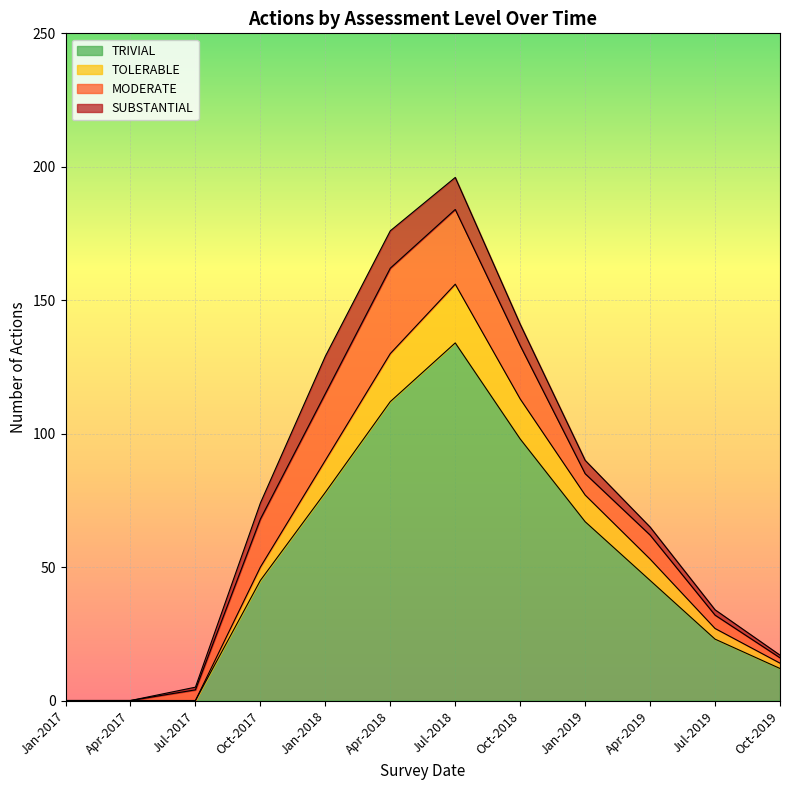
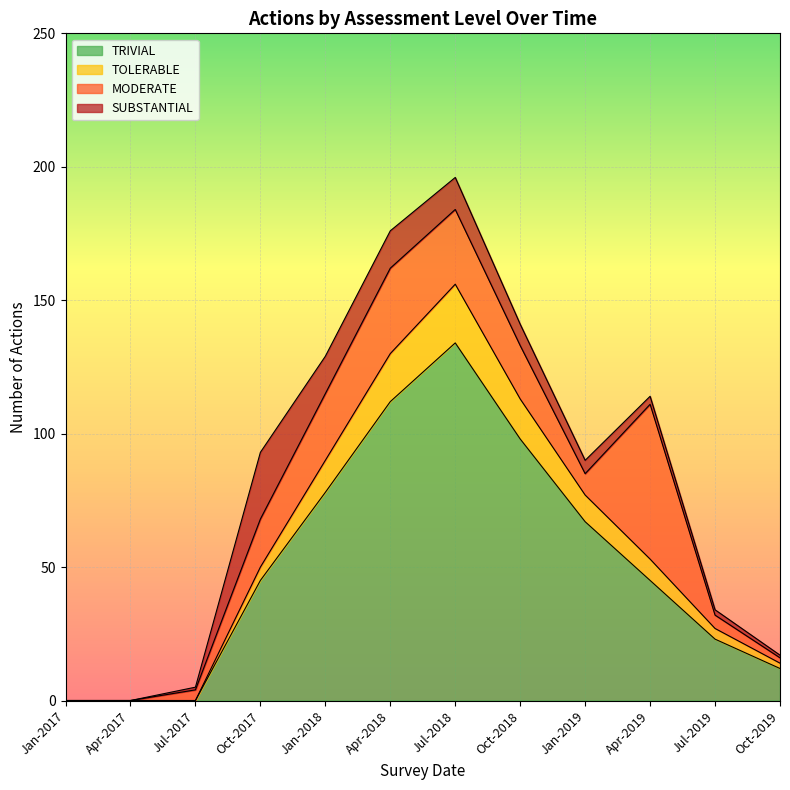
  {
    "TRIVIAL": {
      "Oct-2017": 45,
      "Jan-2018": 78,
      "Apr-2018": 112,
      "Jul-2018": 134,
      "Oct-2018": 98,
      "Jan-2019": 67,
      "Apr-2019": 45,
      "Jul-2019": 23,
      "Oct-2019": 12
    },
    "TOLERABLE": {
      "Oct-2017": 5,
      "Jan-2018": 12,
      "Apr-2018": 18,
      "Jul-2018": 22,
      "Oct-2018": 15,
      "Jan-2019": 10,
      "Apr-2019": 8,
      "Jul-2019": 4,
      "Oct-2019": 2
    },
    "MODERATE": {
      "Jul-2017": 4,
      "Oct-2017": 18,
      "Jan-2018": 25,
      "Apr-2018": 32,
      "Jul-2018": 28,
      "Oct-2018": 20,
      "Jan-2019": 8,
-     "Apr-2019": 9,
+     "Apr-2019": 58,
      "Jul-2019": 5,
      "Oct-2019": 2
    },
    "SUBSTANTIAL": {
      "Jul-2017": 1,
-     "Oct-2017": 6,
+     "Oct-2017": 25,
      "Jan-2018": 14,
      "Apr-2018": 14,
      "Jul-2018": 12,
      "Oct-2018": 8,
      "Jan-2019": 5,
      "Apr-2019": 3,
      "Jul-2019": 2,
      "Oct-2019": 1
    }
  }
